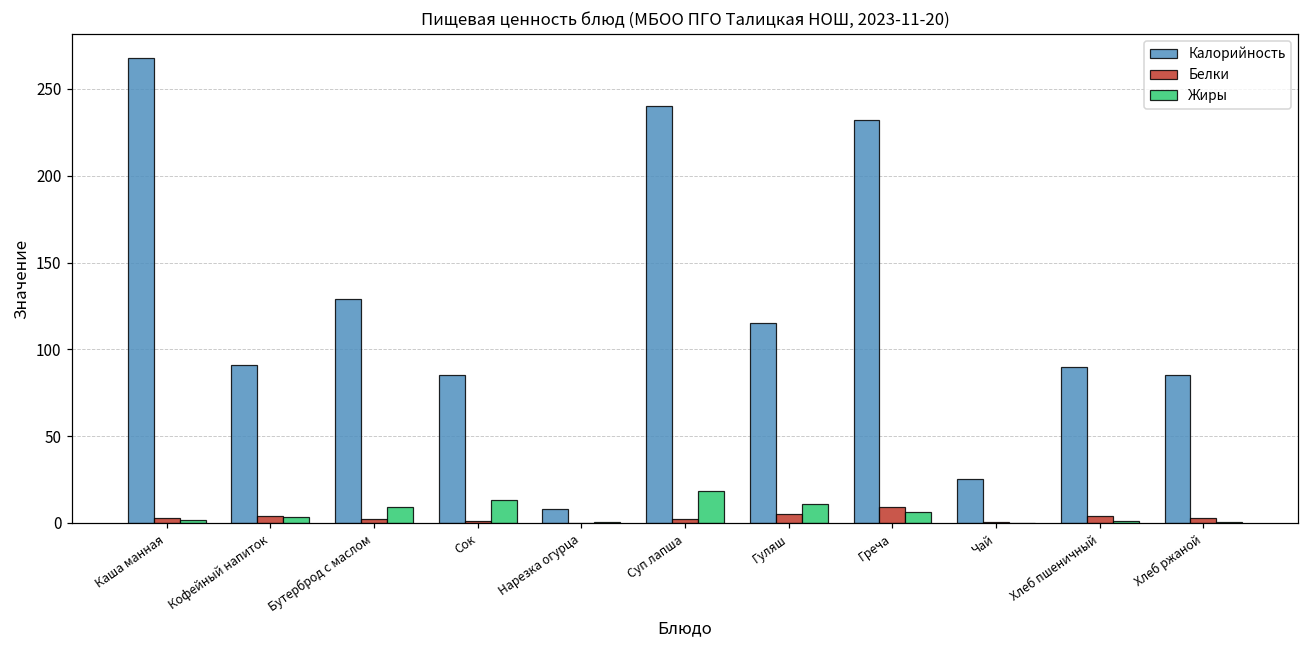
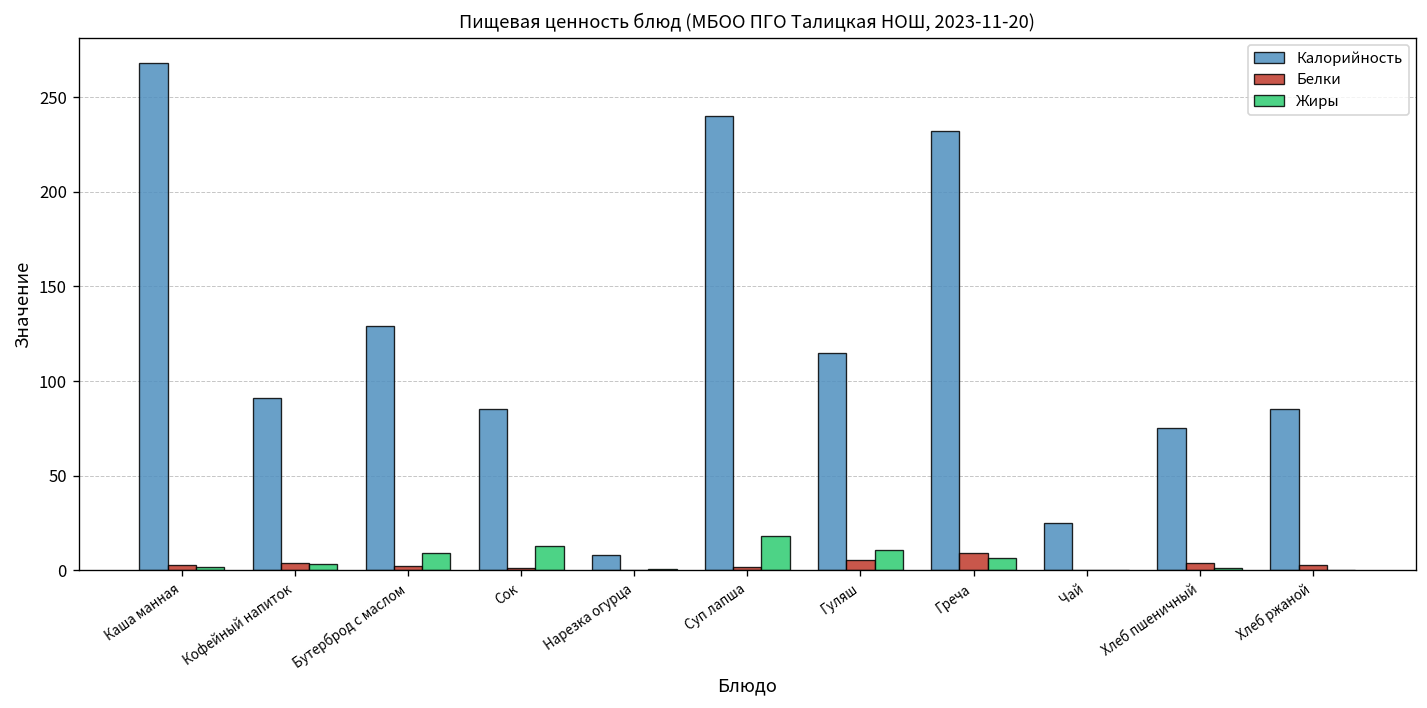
  {
    "Калорийность": {
      "Каша манная": 268,
      "Кофейный напиток": 91,
      "Бутерброд с маслом": 129,
      "Сок": 85,
      "Нарезка огурца": 8,
      "Суп лапша": 240,
      "Гуляш": 115,
      "Греча": 232,
      "Чай": 25,
-     "Хлеб пшеничный": 90,
+     "Хлеб пшеничный": 75,
      "Хлеб ржаной": 85
    },
    "Белки": {
      "Каша манная": 3,
      "Кофейный напиток": 4,
      "Бутерброд с маслом": 2,
      "Нарезка огурца": 0,
      "Суп лапша": 2,
      "Гуляш": 5,
      "Греча": 9,
      "Хлеб пшеничный": 4,
      "Хлеб ржаной": 3
    },
    "Жиры": {
      "Каша манная": 2,
      "Кофейный напиток": 4,
      "Бутерброд с маслом": 9,
      "Сок": 13,
      "Суп лапша": 18,
      "Гуляш": 11,
      "Греча": 7,
      "Чай": 0
    }
  }
